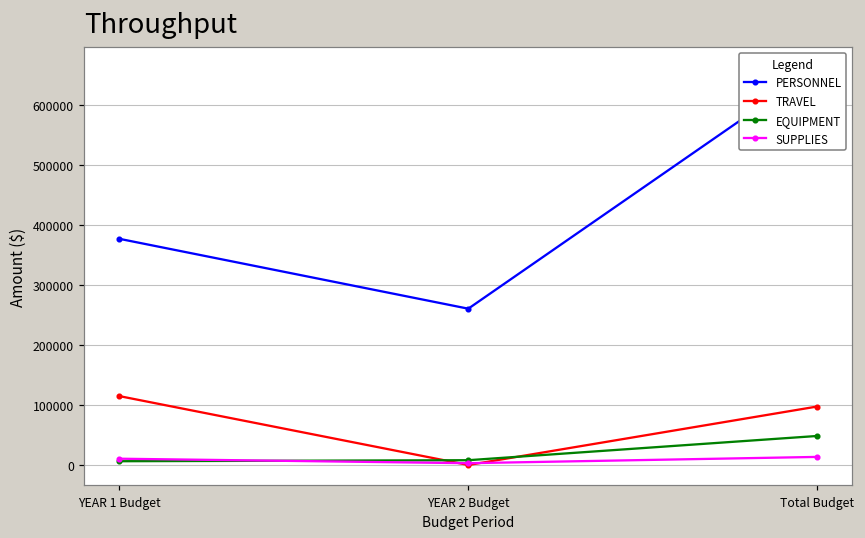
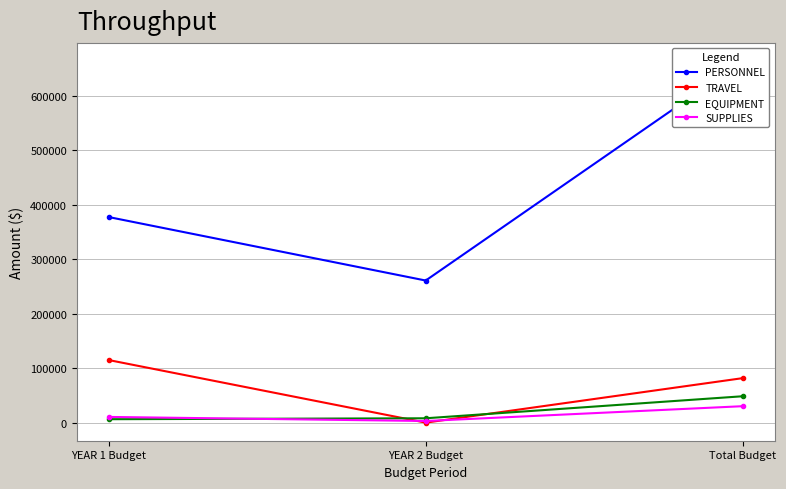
  {
    "PERSONNEL": {
      "YEAR 1 Budget": 380000,
      "YEAR 2 Budget": 260000
    },
    "TRAVEL": {
      "YEAR 1 Budget": 110000,
-     "Total Budget": 100000
+     "Total Budget": 80000
    },
    "EQUIPMENT": {
      "YEAR 2 Budget": 10000,
      "Total Budget": 50000
    },
    "SUPPLIES": {
-     "Total Budget": 10000
+     "Total Budget": 30000
    }
  }
